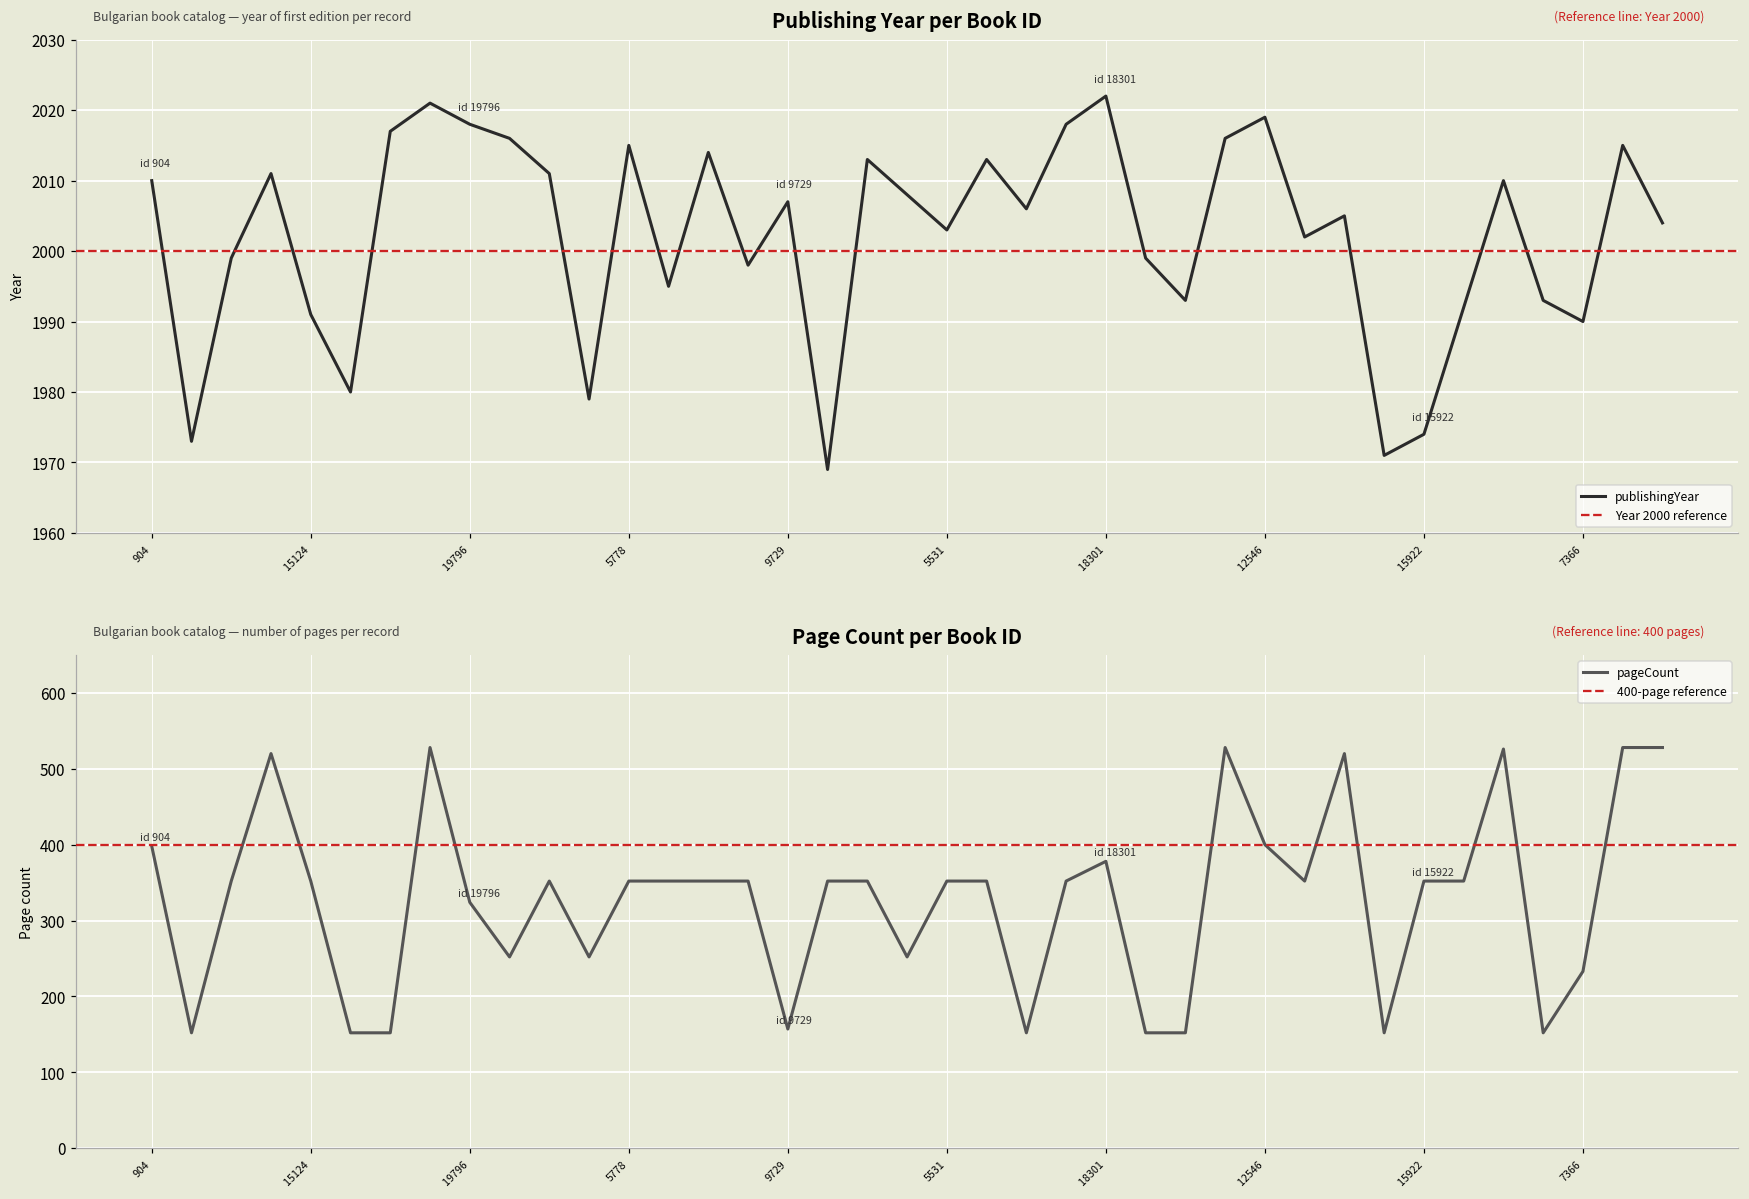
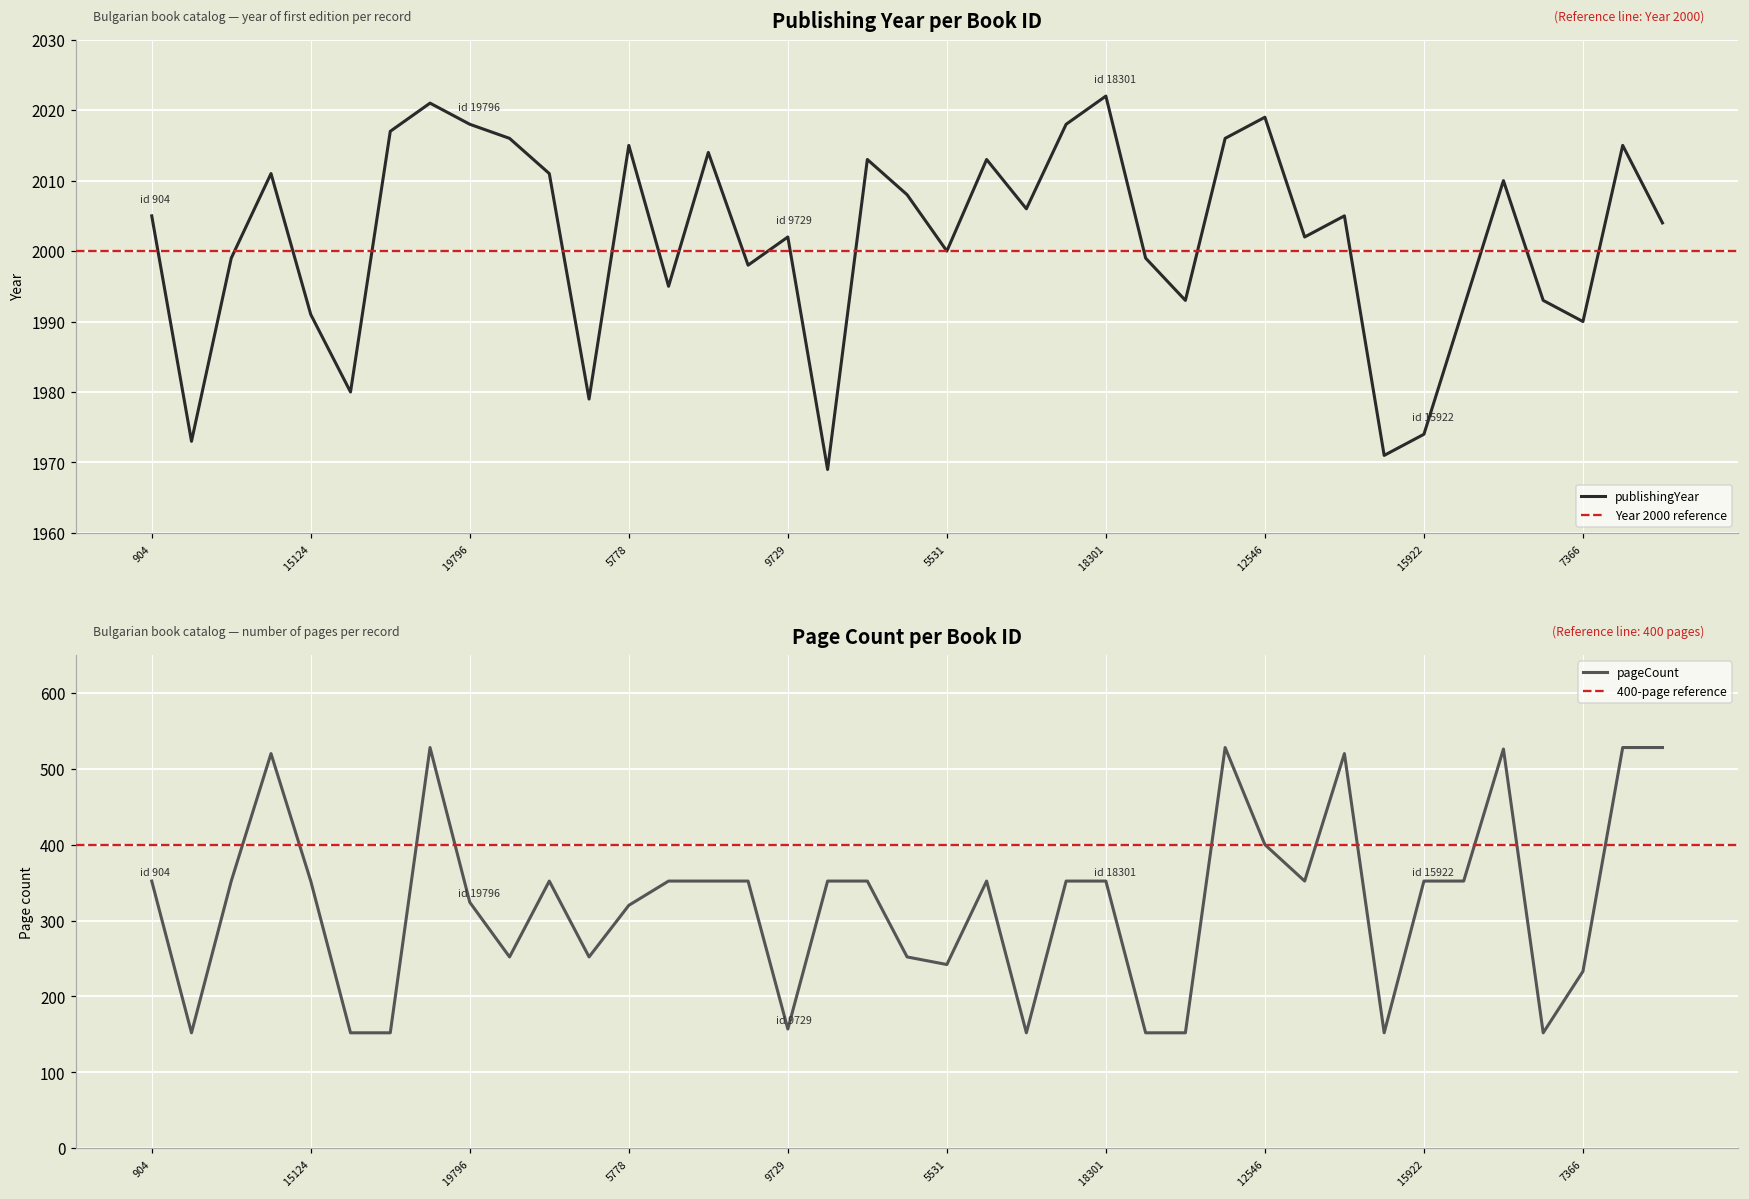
  {
    "Publishing Year per Book ID": {
-     "904": 2010,
+     "904": 2005,
      "15124": 1991,
      "5778": 2015,
-     "9729": 2007,
-     "5531": 2003,
+     "9729": 2002,
+     "5531": 2000,
      "12546": 2019,
      "7366": 1990
    },
    "Page Count per Book ID": {
-     "904": 400,
+     "904": 350,
      "15124": 350,
-     "5778": 350,
-     "5531": 350,
-     "18301": 380,
+     "5778": 320,
+     "5531": 240,
+     "18301": 350,
      "12546": 400,
      "7366": 230
    }
  }
